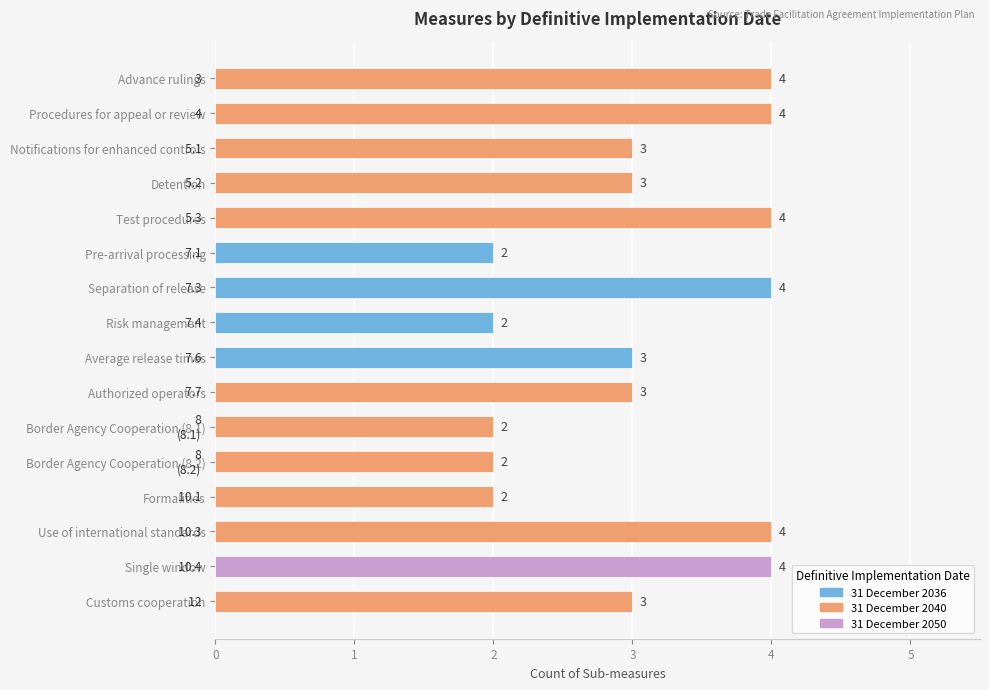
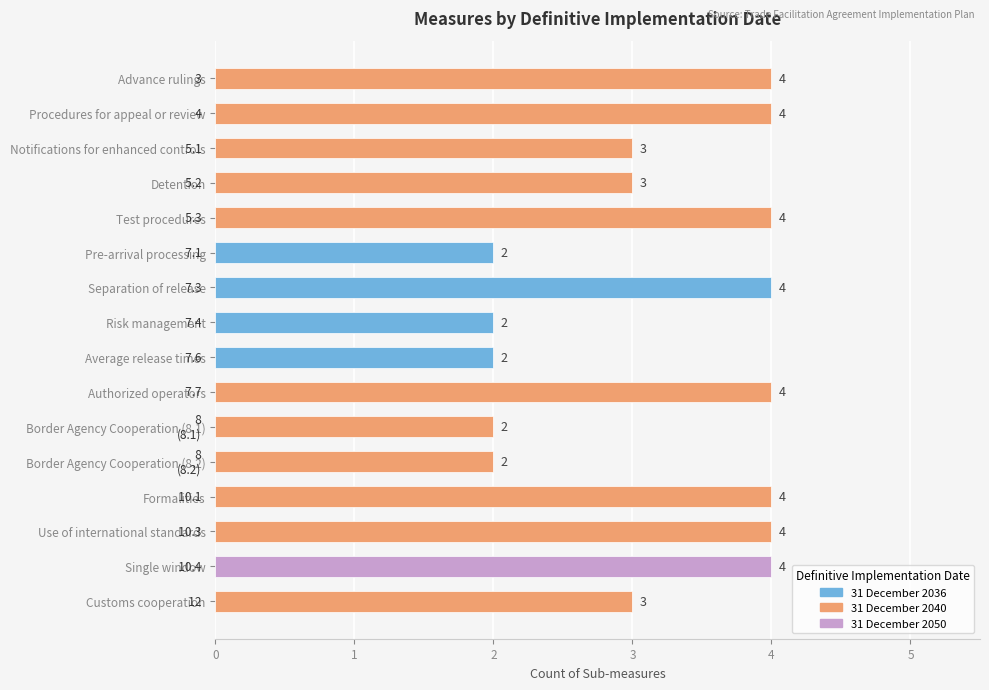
  {
    "Advance rulings": 4,
    "Procedures for appeal or review": 4,
    "Notifications for enhanced controls": 3,
    "Detention": 3,
    "Test procedures": 4,
    "Pre-arrival processing": 2,
    "Separation of release": 4,
    "Risk management": 2,
-   "Average release times": 3,
-   "Authorized operators": 3,
+   "Average release times": 2,
+   "Authorized operators": 4,
    "Border Agency Cooperation (8.1)": 2,
    "Border Agency Cooperation (8.2)": 2,
-   "Formalities": 2,
+   "Formalities": 4,
    "Use of international standards": 4,
    "Single window": 4,
    "Customs cooperation": 3
  }
